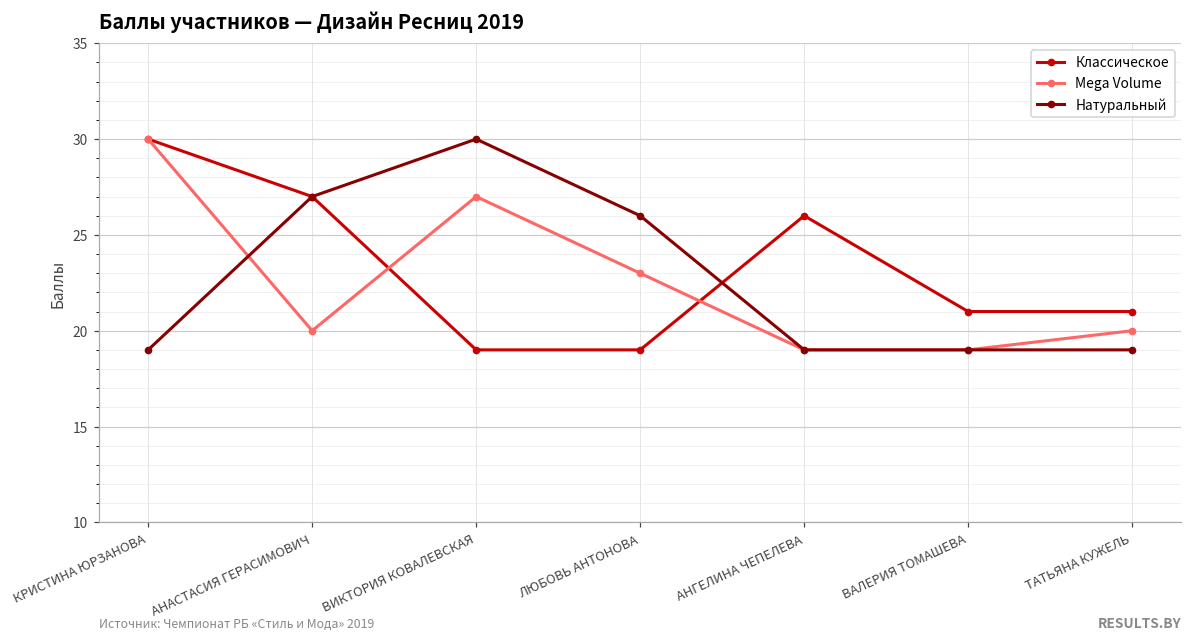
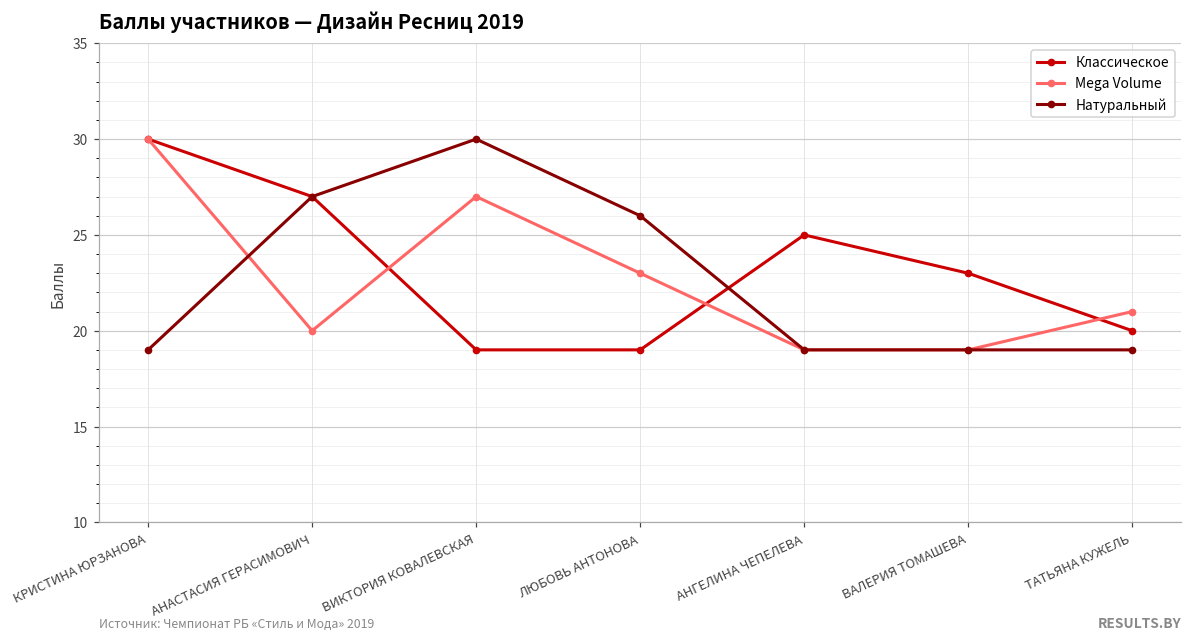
  {
    "Классическое": {
      "ВИКТОРИЯ КОВАЛЕВСКАЯ": 19,
      "ЛЮБОВЬ АНТОНОВА": 19,
-     "АНГЕЛИНА ЧЕПЕЛЕВА": 26,
-     "ВАЛЕРИЯ ТОМАШЕВА": 21,
-     "ТАТЬЯНА КУЖЕЛЬ": 21
+     "АНГЕЛИНА ЧЕПЕЛЕВА": 25,
+     "ВАЛЕРИЯ ТОМАШЕВА": 23,
+     "ТАТЬЯНА КУЖЕЛЬ": 20
    },
    "Mega Volume": {
      "АНАСТАСИЯ ГЕРАСИМОВИЧ": 20,
      "ВИКТОРИЯ КОВАЛЕВСКАЯ": 27,
      "ЛЮБОВЬ АНТОНОВА": 23,
-     "ТАТЬЯНА КУЖЕЛЬ": 20
+     "ТАТЬЯНА КУЖЕЛЬ": 21
    },
    "Натуральный": {
      "КРИСТИНА ЮРЗАНОВА": 19,
      "ВИКТОРИЯ КОВАЛЕВСКАЯ": 30,
      "ЛЮБОВЬ АНТОНОВА": 26,
      "ТАТЬЯНА КУЖЕЛЬ": 19
    }
  }
